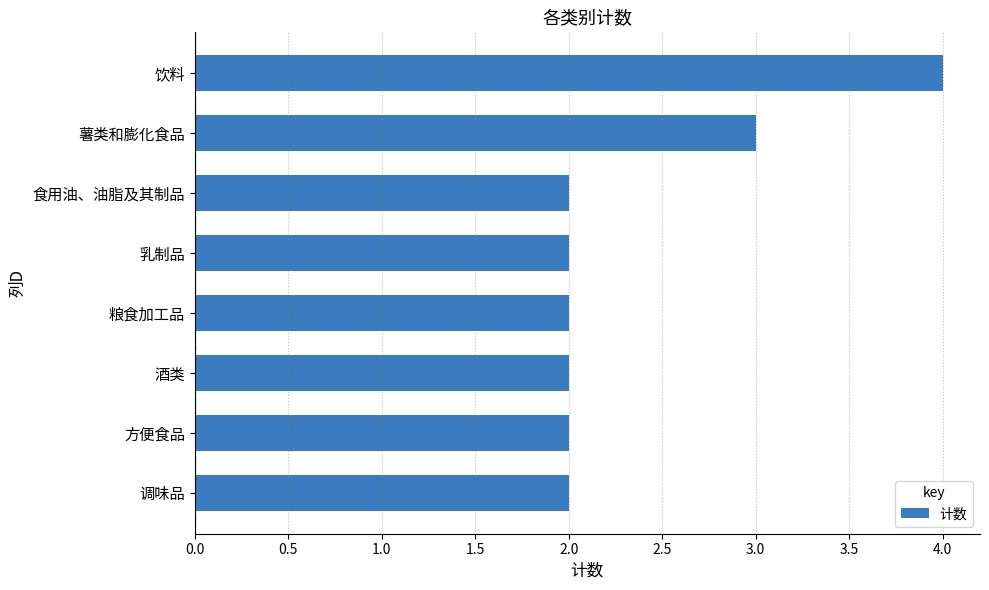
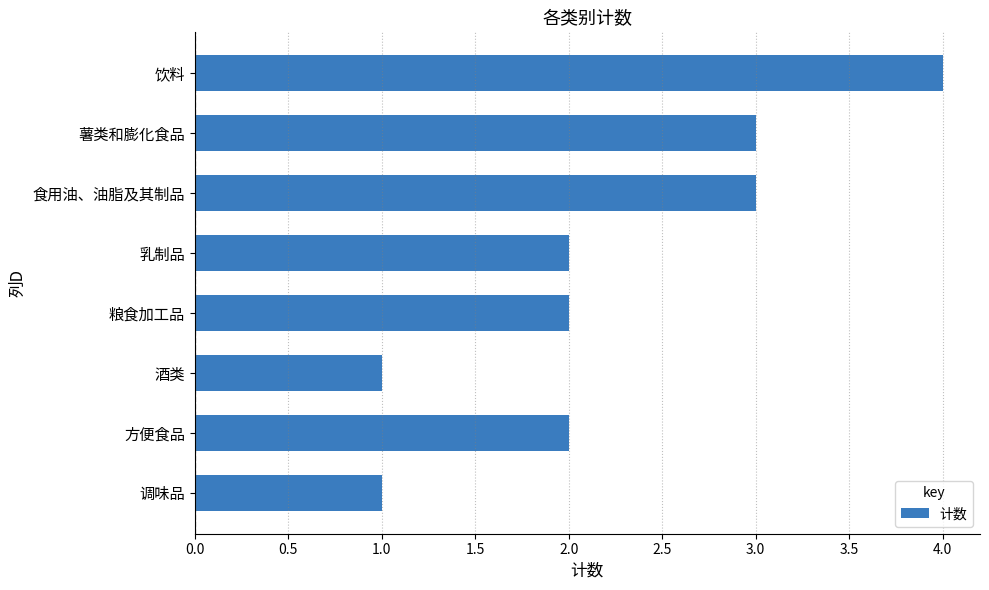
  {
    "饮料": 4,
    "薯类和膨化食品": 3,
-   "食用油、油脂及其制品": 2,
+   "食用油、油脂及其制品": 3,
    "乳制品": 2,
    "粮食加工品": 2,
-   "酒类": 2,
+   "酒类": 1,
    "方便食品": 2,
-   "调味品": 2
+   "调味品": 1
  }
